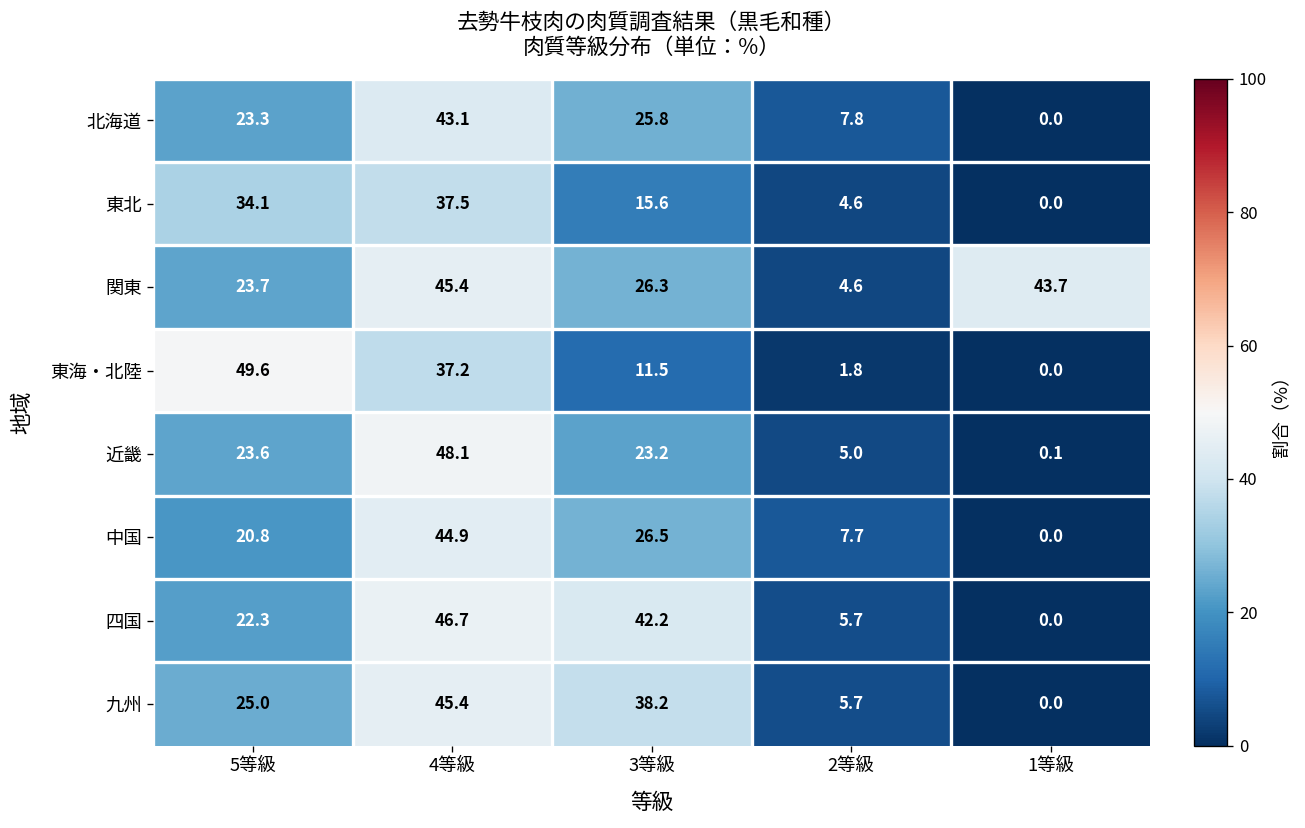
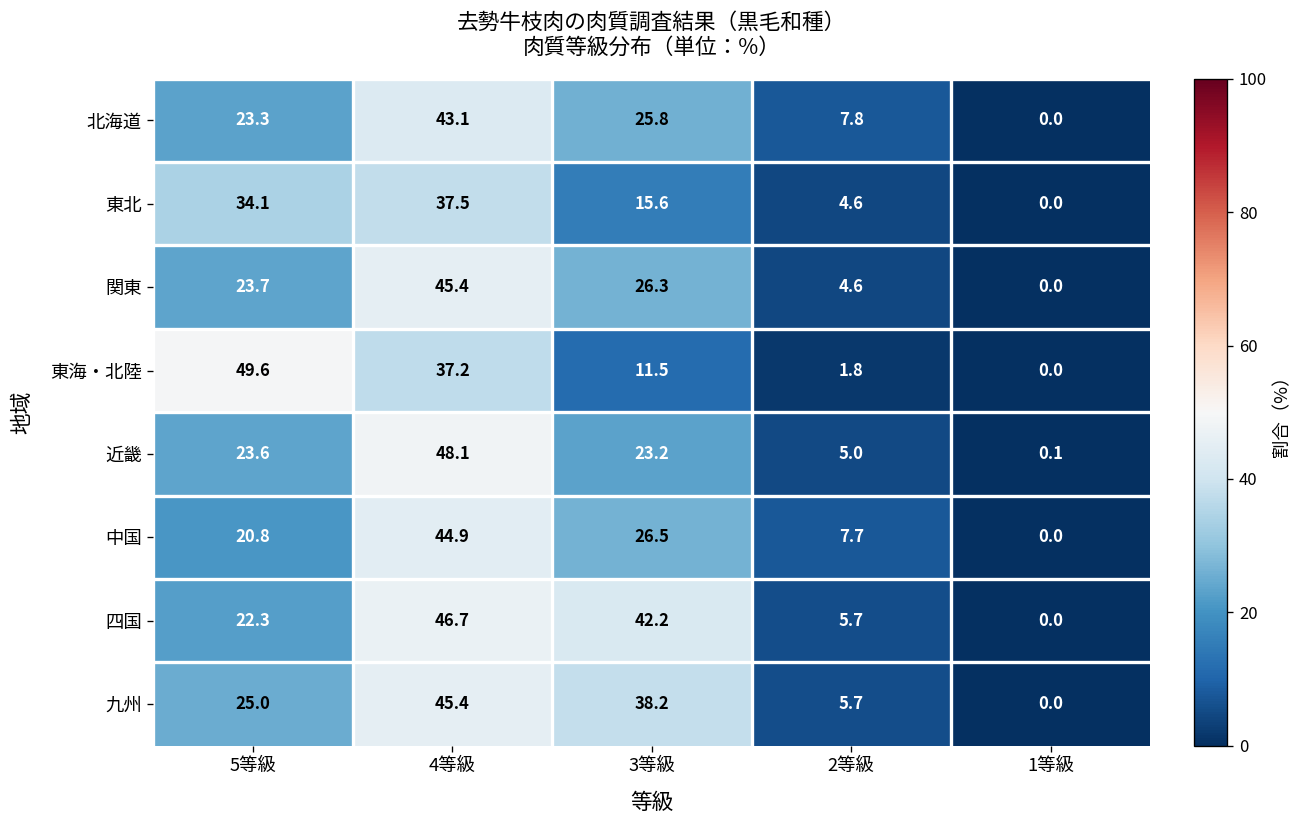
  {
    "北海道": {
      "5等級": 23.3,
      "4等級": 43.1,
      "3等級": 25.8,
      "2等級": 7.8,
      "1等級": 0.0
    },
    "東北": {
      "5等級": 34.1,
      "4等級": 37.5,
      "3等級": 15.6,
      "2等級": 4.6,
      "1等級": 0.0
    },
    "関東": {
      "5等級": 23.7,
      "4等級": 45.4,
      "3等級": 26.3,
      "2等級": 4.6,
-     "1等級": 43.7
+     "1等級": 0.0
    },
    "東海・北陸": {
      "5等級": 49.6,
      "4等級": 37.2,
      "3等級": 11.5,
      "2等級": 1.8,
      "1等級": 0.0
    },
    "近畿": {
      "5等級": 23.6,
      "4等級": 48.1,
      "3等級": 23.2,
      "2等級": 5.0,
      "1等級": 0.1
    },
    "中国": {
      "5等級": 20.8,
      "4等級": 44.9,
      "3等級": 26.5,
      "2等級": 7.7,
      "1等級": 0.0
    },
    "四国": {
      "5等級": 22.3,
      "4等級": 46.7,
      "3等級": 42.2,
      "2等級": 5.7,
      "1等級": 0.0
    },
    "九州": {
      "5等級": 25.0,
      "4等級": 45.4,
      "3等級": 38.2,
      "2等級": 5.7,
      "1等級": 0.0
    }
  }
